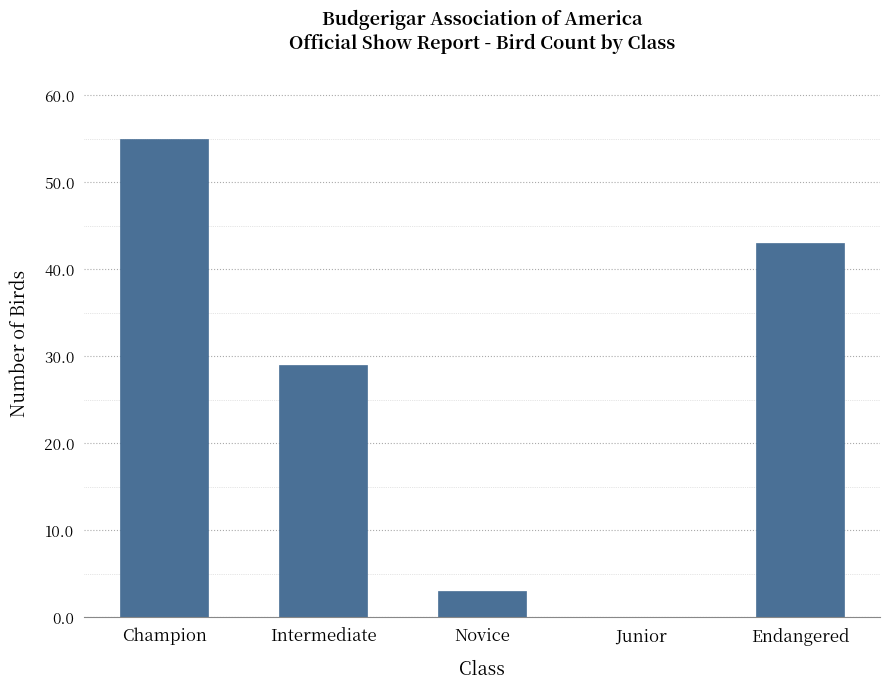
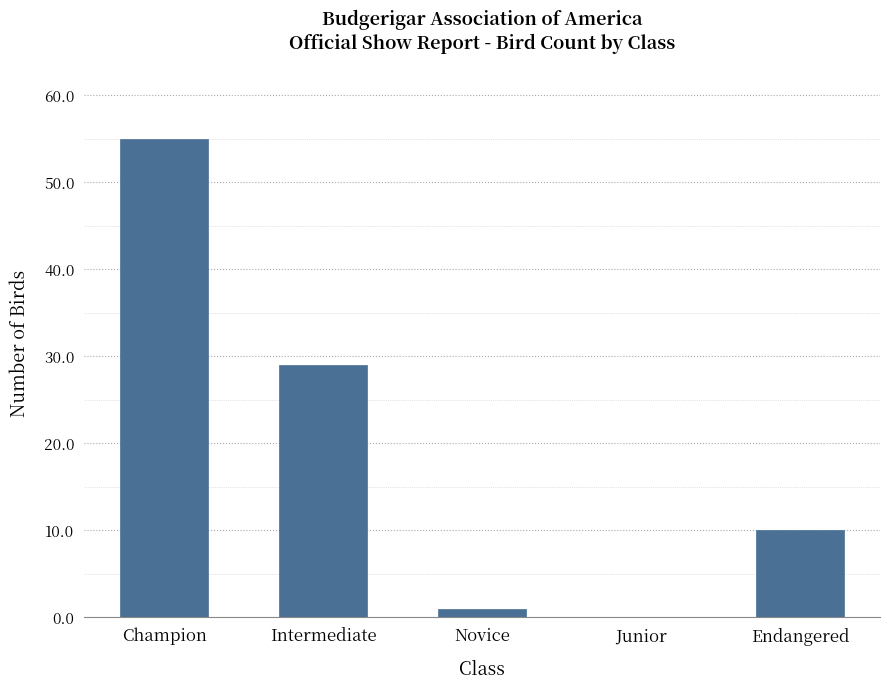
  {
    "Champion": 55,
    "Intermediate": 29,
-   "Novice": 3,
+   "Novice": 1,
    "Junior": 0,
-   "Endangered": 43
+   "Endangered": 10
  }
